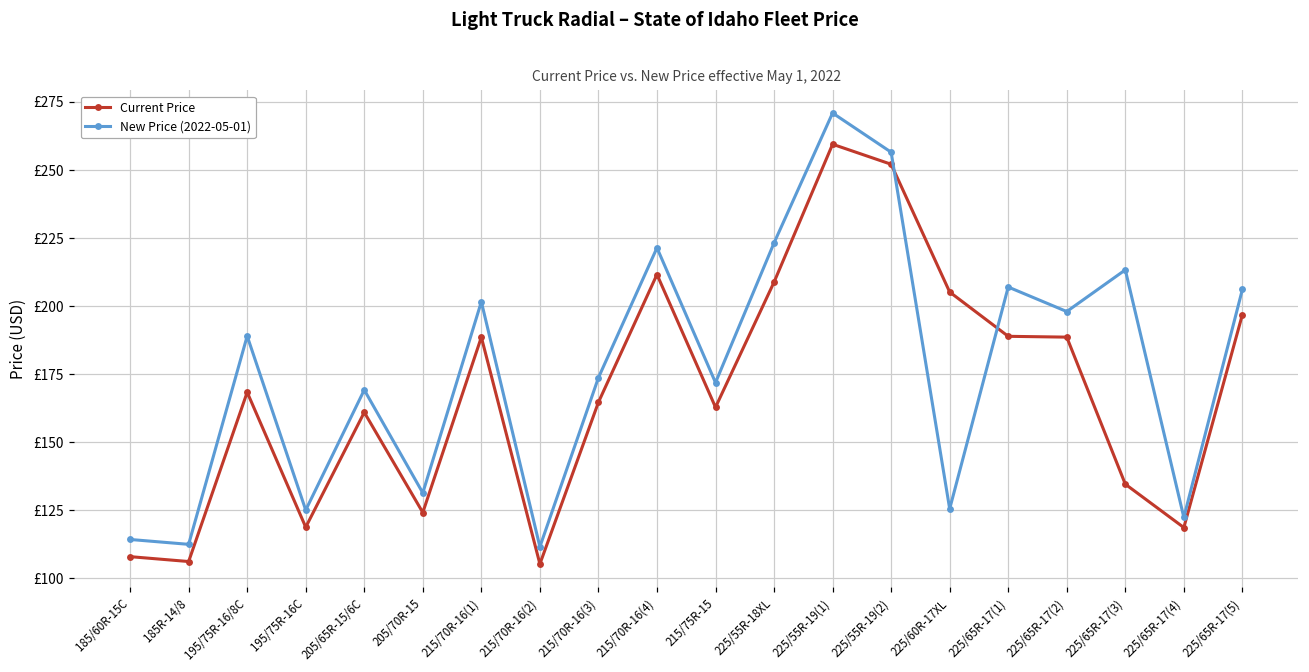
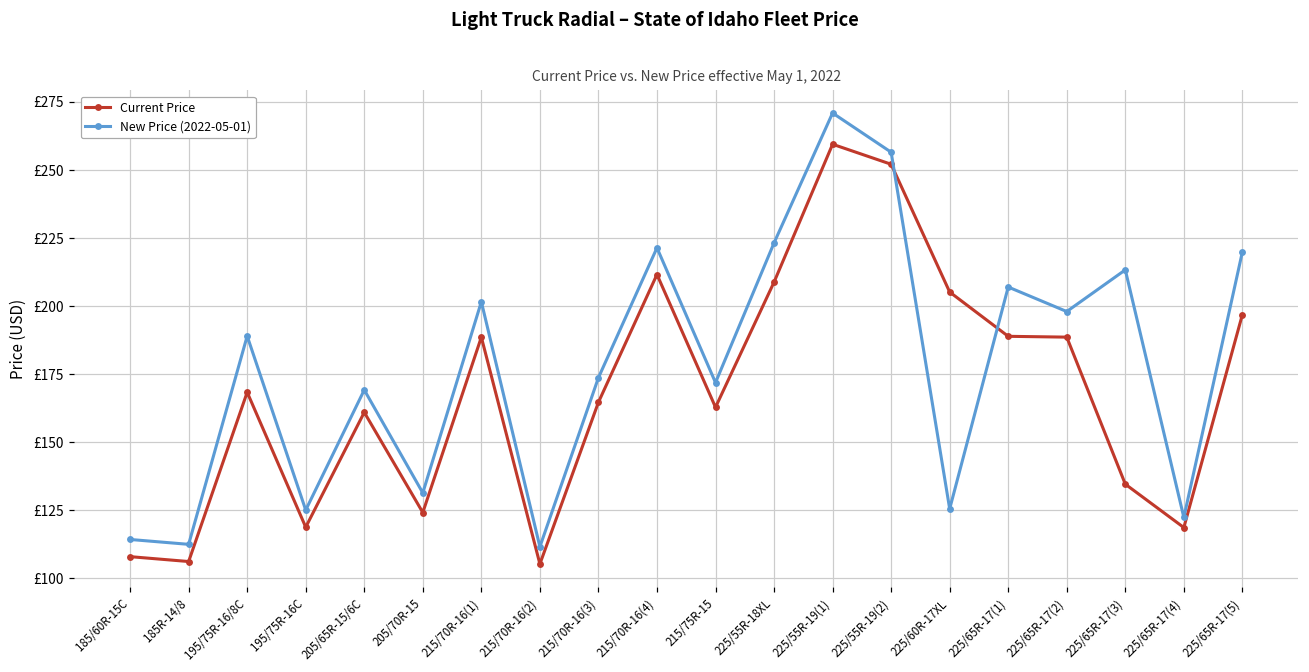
  {
    "Current Price": {
      "185/60R-15C": "£108",
      "185R-14/8": "£106",
      "195/75R-16/8C": "£168",
      "195/75R-16C": "£119",
      "205/65R-15/6C": "£161",
      "205/70R-15": "£124",
      "215/70R-16(1)": "£189",
      "215/70R-16(2)": "£105",
      "215/70R-16(3)": "£165",
      "215/70R-16(4)": "£212",
      "215/75R-15": "£163",
      "225/55R-18XL": "£209",
      "225/55R-19(1)": "£259",
      "225/55R-19(2)": "£252",
      "225/60R-17XL": "£205",
      "225/65R-17(1)": "£189",
      "225/65R-17(2)": "£189",
      "225/65R-17(3)": "£135",
      "225/65R-17(4)": "£119",
      "225/65R-17(5)": "£197"
    },
    "New Price (2022-05-01)": {
      "185/60R-15C": "£114",
      "185R-14/8": "£113",
      "195/75R-16/8C": "£189",
      "195/75R-16C": "£125",
      "205/65R-15/6C": "£169",
      "205/70R-15": "£131",
      "215/70R-16(1)": "£202",
      "215/70R-16(2)": "£112",
      "215/70R-16(3)": "£174",
      "215/70R-16(4)": "£221",
      "215/75R-15": "£172",
      "225/55R-18XL": "£223",
      "225/55R-19(1)": "£271",
      "225/55R-19(2)": "£256",
      "225/60R-17XL": "£126",
      "225/65R-17(1)": "£207",
      "225/65R-17(2)": "£198",
      "225/65R-17(3)": "£213",
      "225/65R-17(4)": "£122",
-     "225/65R-17(5)": "£206"
+     "225/65R-17(5)": "£220"
    }
  }
